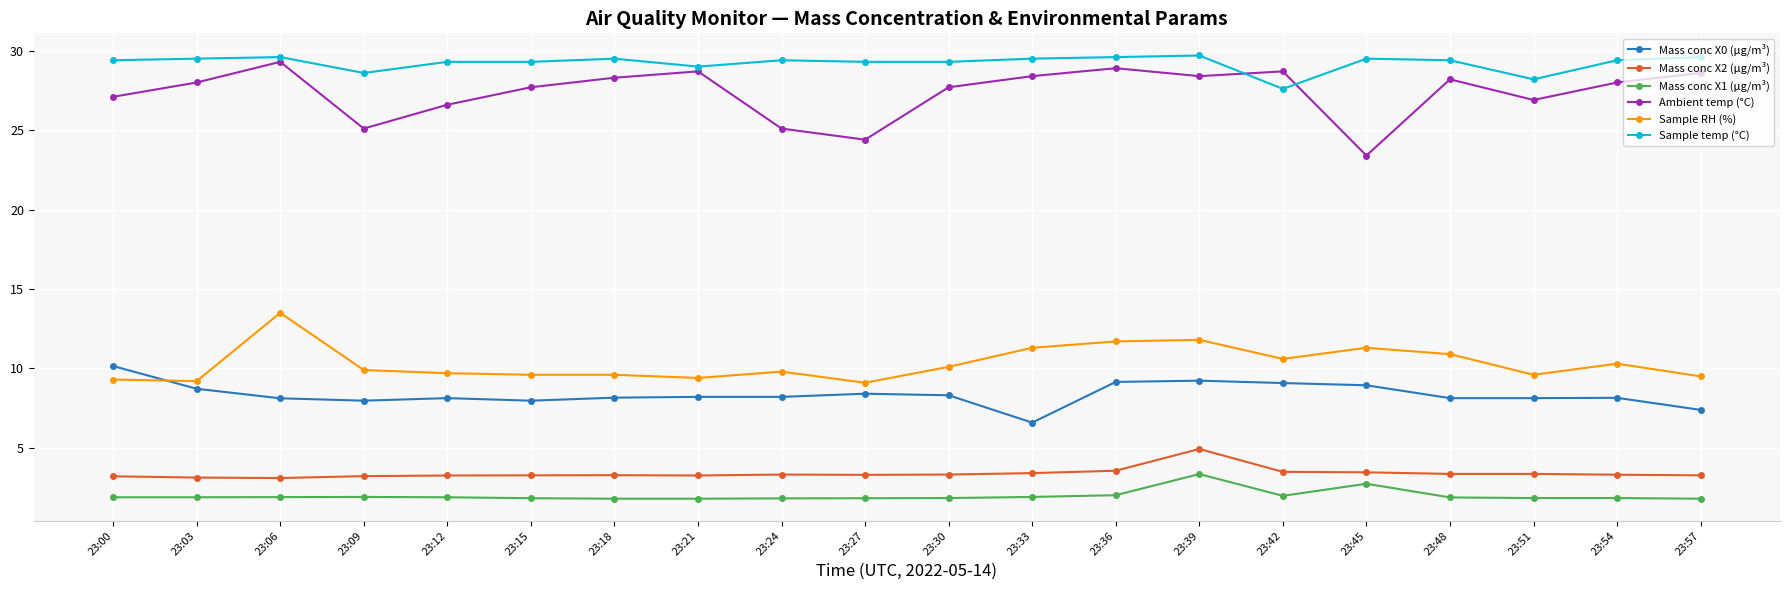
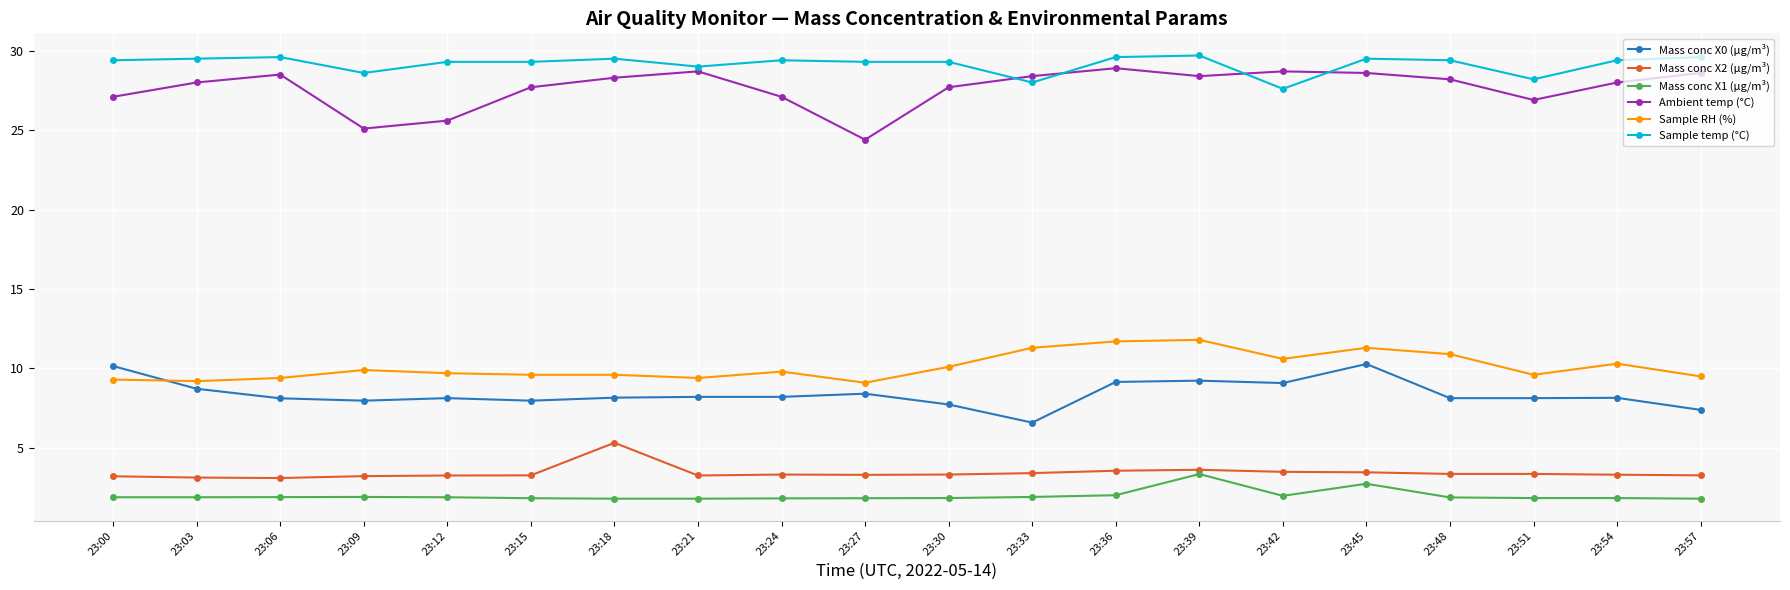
  {
    "Mass conc X0 (μg/m³)": {
      "23:00": 10.2,
      "23:03": 8.7,
      "23:06": 8.1,
      "23:09": 8.0,
      "23:12": 8.1,
      "23:15": 8.0,
      "23:18": 8.2,
      "23:21": 8.2,
      "23:24": 8.2,
      "23:27": 8.4,
-     "23:30": 8.3,
+     "23:30": 7.7,
      "23:33": 6.6,
      "23:36": 9.2,
      "23:39": 9.2,
      "23:42": 9.1,
-     "23:45": 8.9,
+     "23:45": 10.3,
      "23:48": 8.1,
      "23:51": 8.1,
      "23:54": 8.2,
      "23:57": 7.4
    },
    "Mass conc X2 (μg/m³)": {
      "23:00": 3.2,
      "23:03": 3.1,
      "23:06": 3.1,
      "23:09": 3.2,
      "23:12": 3.3,
      "23:15": 3.3,
-     "23:18": 3.3,
+     "23:18": 5.3,
      "23:21": 3.3,
      "23:24": 3.3,
      "23:27": 3.3,
      "23:30": 3.3,
      "23:33": 3.4,
      "23:36": 3.6,
-     "23:39": 4.9,
+     "23:39": 3.6,
      "23:42": 3.5,
      "23:45": 3.5,
      "23:48": 3.4,
      "23:51": 3.4,
      "23:54": 3.3,
      "23:57": 3.3
    },
    "Mass conc X1 (μg/m³)": {
      "23:00": 1.9,
      "23:03": 1.9,
      "23:06": 1.9,
      "23:09": 1.9,
      "23:12": 1.9,
      "23:15": 1.8,
      "23:18": 1.8,
      "23:21": 1.8,
      "23:24": 1.8,
      "23:27": 1.8,
      "23:30": 1.8,
      "23:33": 1.9,
      "23:36": 2.0,
      "23:39": 3.4,
      "23:42": 2.0,
      "23:45": 2.7,
      "23:48": 1.9,
      "23:51": 1.8,
      "23:54": 1.8,
      "23:57": 1.8
    },
    "Ambient temp (°C)": {
      "23:00": 27.1,
      "23:03": 28.0,
-     "23:06": 29.3,
+     "23:06": 28.5,
      "23:09": 25.1,
-     "23:12": 26.6,
+     "23:12": 25.6,
      "23:15": 27.7,
      "23:18": 28.3,
      "23:21": 28.7,
-     "23:24": 25.1,
+     "23:24": 27.1,
      "23:27": 24.4,
      "23:30": 27.7,
      "23:33": 28.4,
      "23:36": 28.9,
      "23:39": 28.4,
      "23:42": 28.7,
-     "23:45": 23.4,
+     "23:45": 28.6,
      "23:48": 28.2,
      "23:51": 26.9,
      "23:54": 28.0
    },
    "Sample RH (%)": {
      "23:00": 9.3,
      "23:03": 9.2,
-     "23:06": 13.5,
+     "23:06": 9.4,
      "23:09": 9.9,
      "23:12": 9.7,
      "23:15": 9.6,
      "23:18": 9.6,
      "23:21": 9.4,
      "23:24": 9.8,
      "23:27": 9.1,
      "23:30": 10.1,
      "23:33": 11.3,
      "23:36": 11.7,
      "23:39": 11.8,
      "23:42": 10.6,
      "23:45": 11.3,
      "23:48": 10.9,
      "23:51": 9.6,
      "23:54": 10.3,
      "23:57": 9.5
    },
    "Sample temp (°C)": {
      "23:00": 29.4,
      "23:03": 29.5,
      "23:06": 29.6,
      "23:09": 28.6,
      "23:12": 29.3,
      "23:15": 29.3,
      "23:18": 29.5,
      "23:21": 29.0,
      "23:24": 29.4,
      "23:27": 29.3,
      "23:30": 29.3,
-     "23:33": 29.5,
+     "23:33": 28.0,
      "23:36": 29.6,
      "23:39": 29.7,
      "23:42": 27.6,
      "23:45": 29.5,
      "23:48": 29.4,
      "23:51": 28.2,
      "23:54": 29.4
    }
  }
